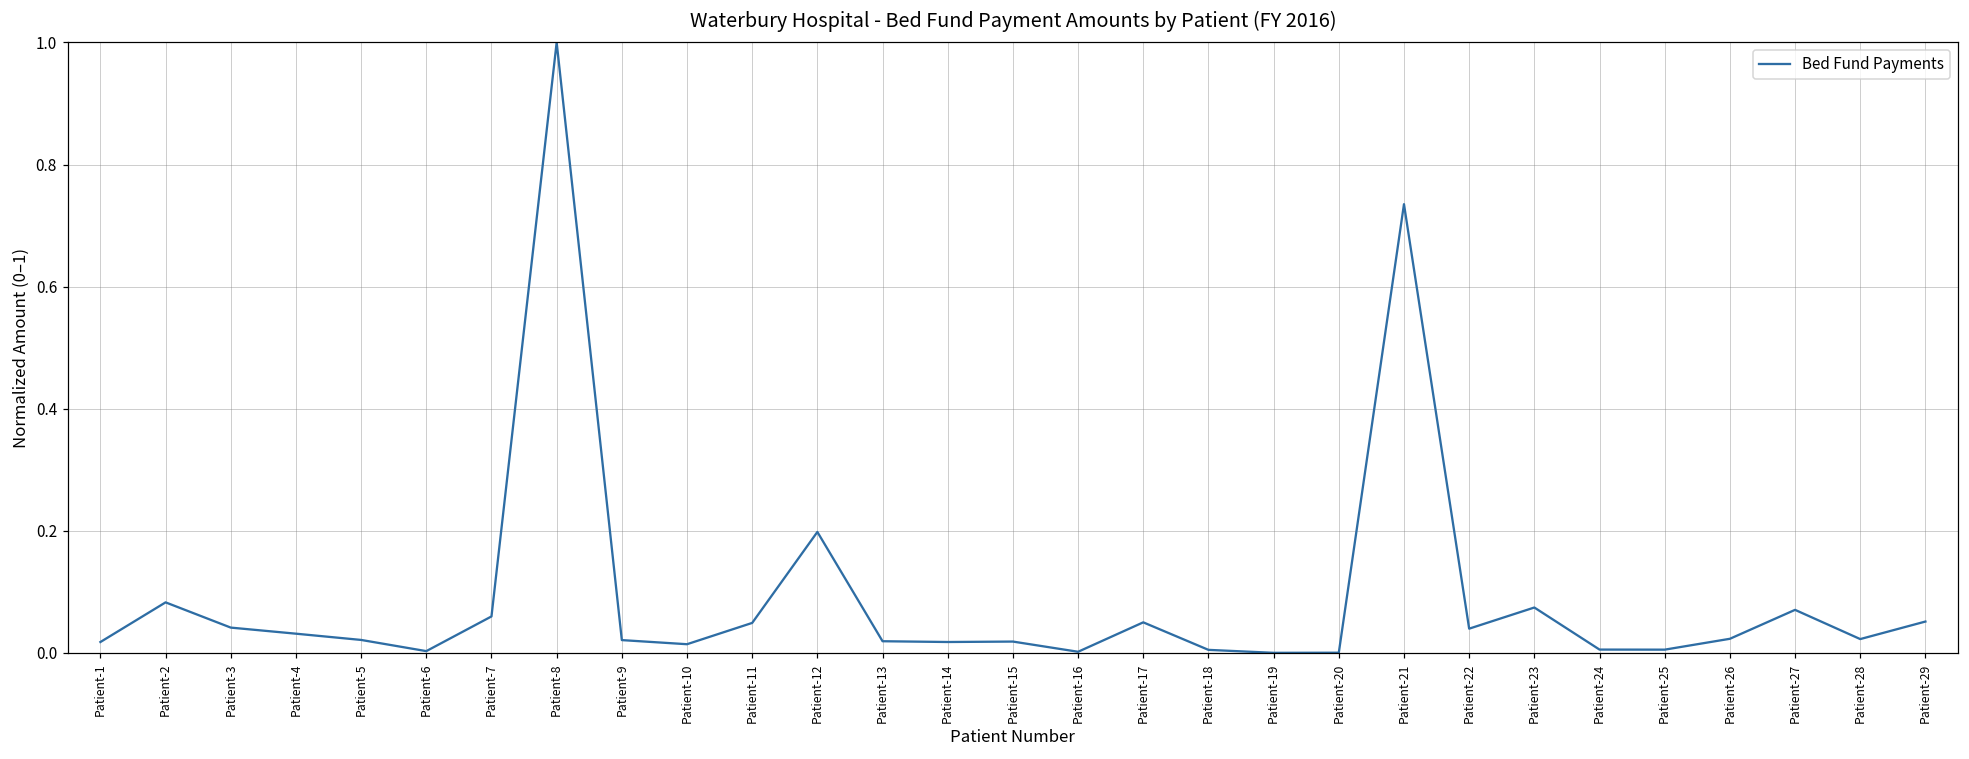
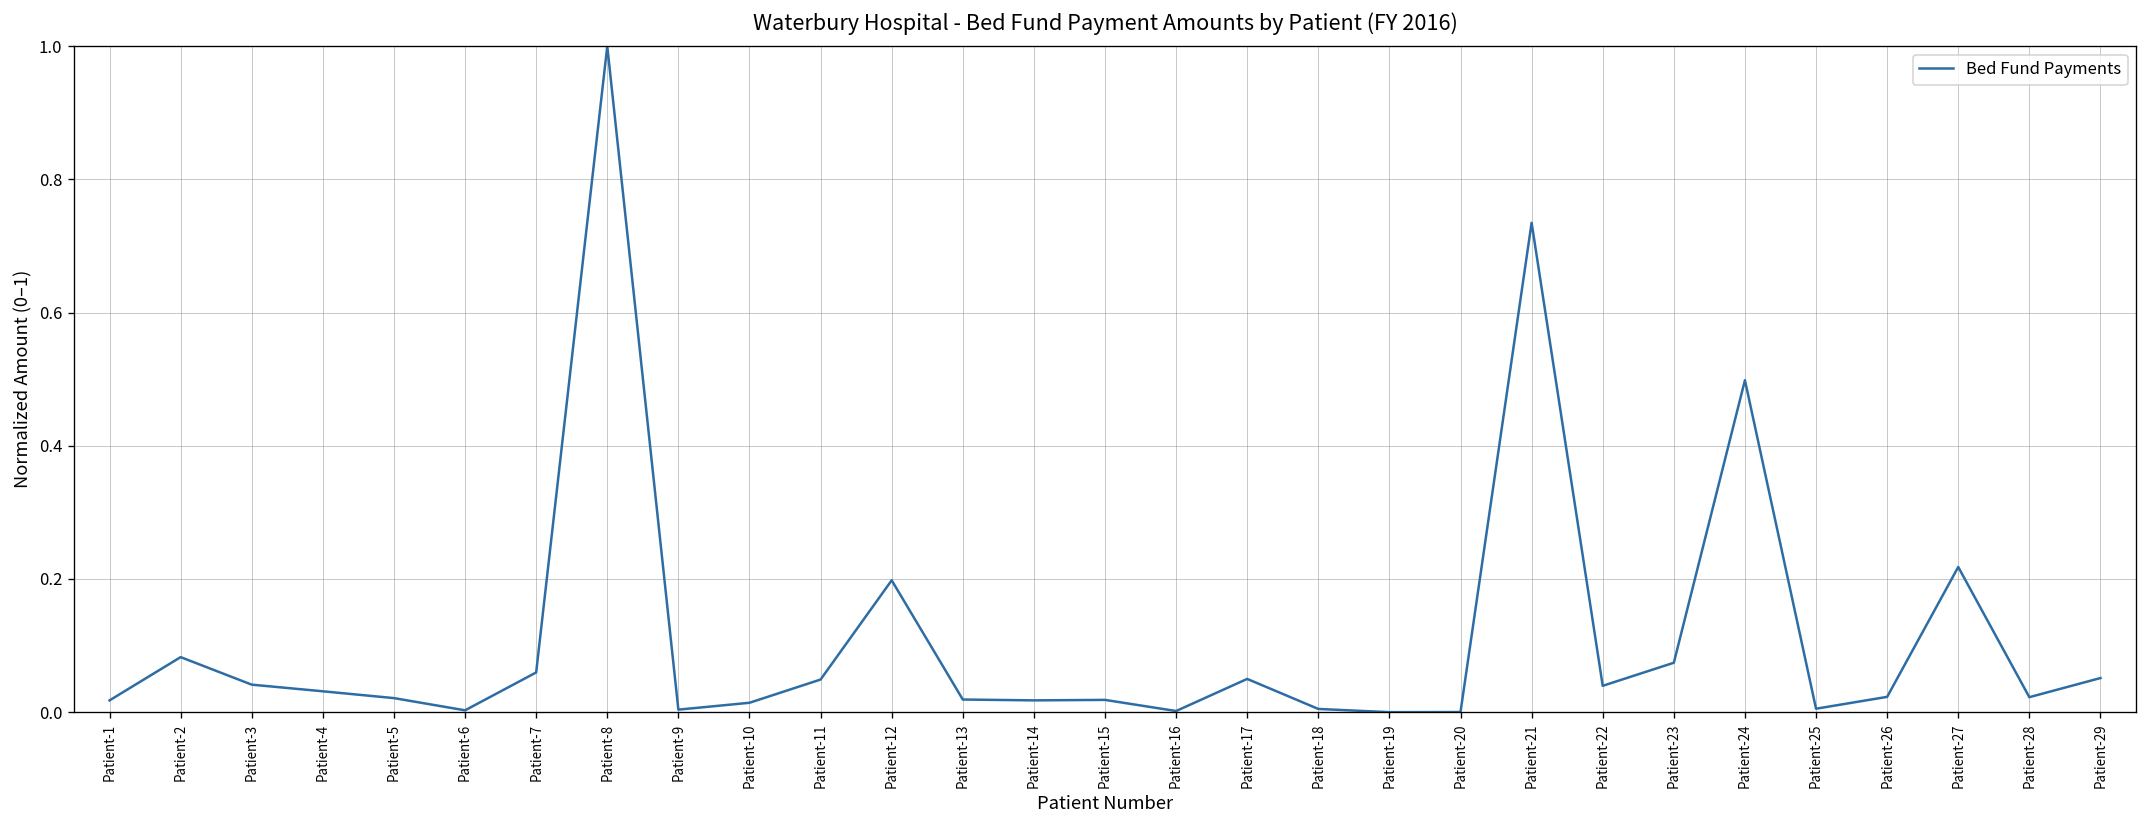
  {
    "Patient-1": 0.02,
    "Patient-2": 0.08,
    "Patient-3": 0.04,
    "Patient-4": 0.03,
    "Patient-5": 0.02,
    "Patient-6": 0.00,
    "Patient-7": 0.06,
    "Patient-8": 1.00,
-   "Patient-9": 0.02,
+   "Patient-9": 0.00,
    "Patient-10": 0.01,
    "Patient-11": 0.05,
    "Patient-12": 0.20,
    "Patient-13": 0.02,
    "Patient-14": 0.02,
    "Patient-15": 0.02,
    "Patient-16": 0.00,
    "Patient-17": 0.05,
    "Patient-18": 0.00,
    "Patient-19": 0.00,
    "Patient-20": 0.00,
    "Patient-21": 0.73,
    "Patient-22": 0.04,
    "Patient-23": 0.07,
-   "Patient-24": 0.01,
+   "Patient-24": 0.50,
    "Patient-25": 0.01,
    "Patient-26": 0.02,
-   "Patient-27": 0.07,
+   "Patient-27": 0.22,
    "Patient-28": 0.02,
    "Patient-29": 0.05
  }
